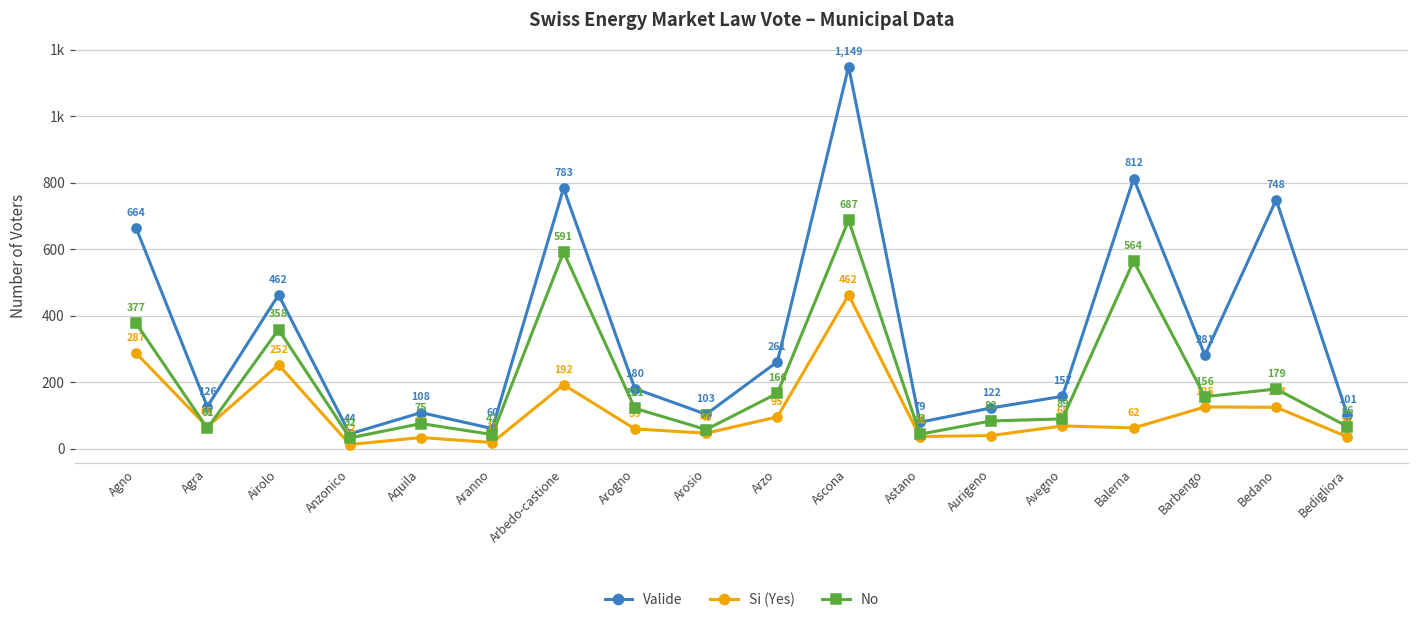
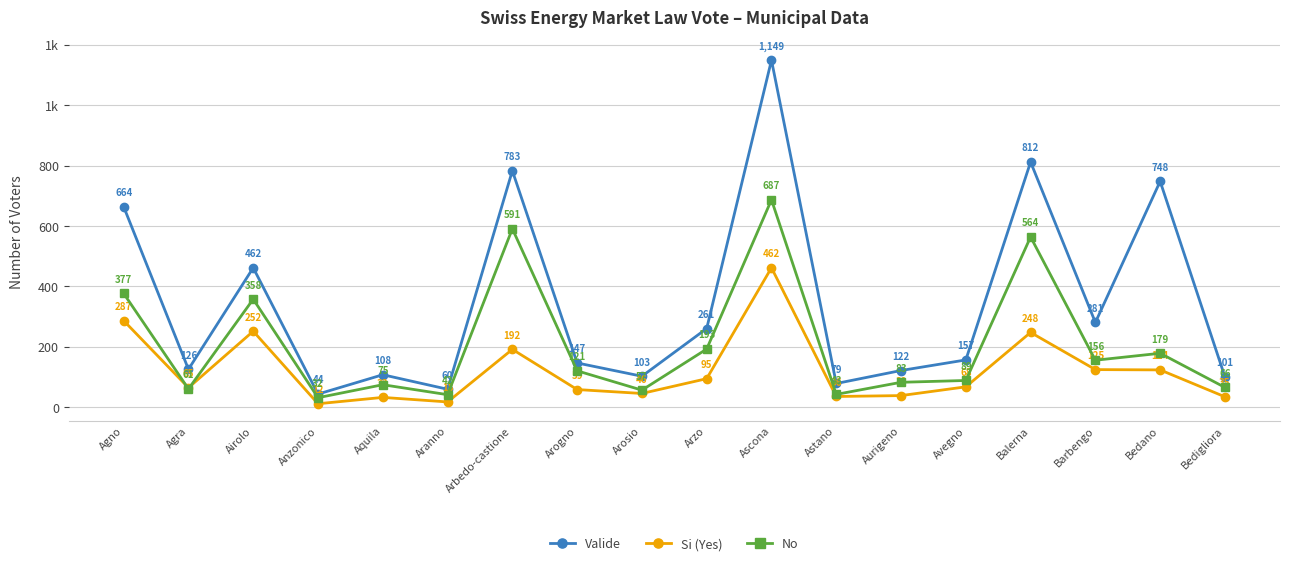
  {
    "Valide": {
      "Agno": "664",
      "Agra": "126",
      "Airolo": "462",
      "Aquila": "108",
      "Arbedo-castione": "783",
-     "Arogno": "180",
+     "Arogno": "147",
      "Arosio": "103",
      "Arzo": "261",
      "Ascona": "1,149",
      "Astano": "79",
      "Aurigeno": "122",
      "Avegno": "157",
      "Balerna": "812",
      "Barbengo": "281",
      "Bedano": "748",
      "Bedigliora": "101"
    },
    "Si (Yes)": {
      "Agno": "287",
      "Airolo": "252",
      "Arbedo-castione": "192",
      "Arzo": "95",
      "Ascona": "462",
-     "Balerna": "62"
+     "Balerna": "248"
    },
    "No": {
      "Agno": "377",
      "Airolo": "358",
      "Arbedo-castione": "591",
-     "Arzo": "166",
+     "Arzo": "193",
      "Ascona": "687",
      "Balerna": "564",
      "Barbengo": "156",
      "Bedano": "179"
    }
  }
